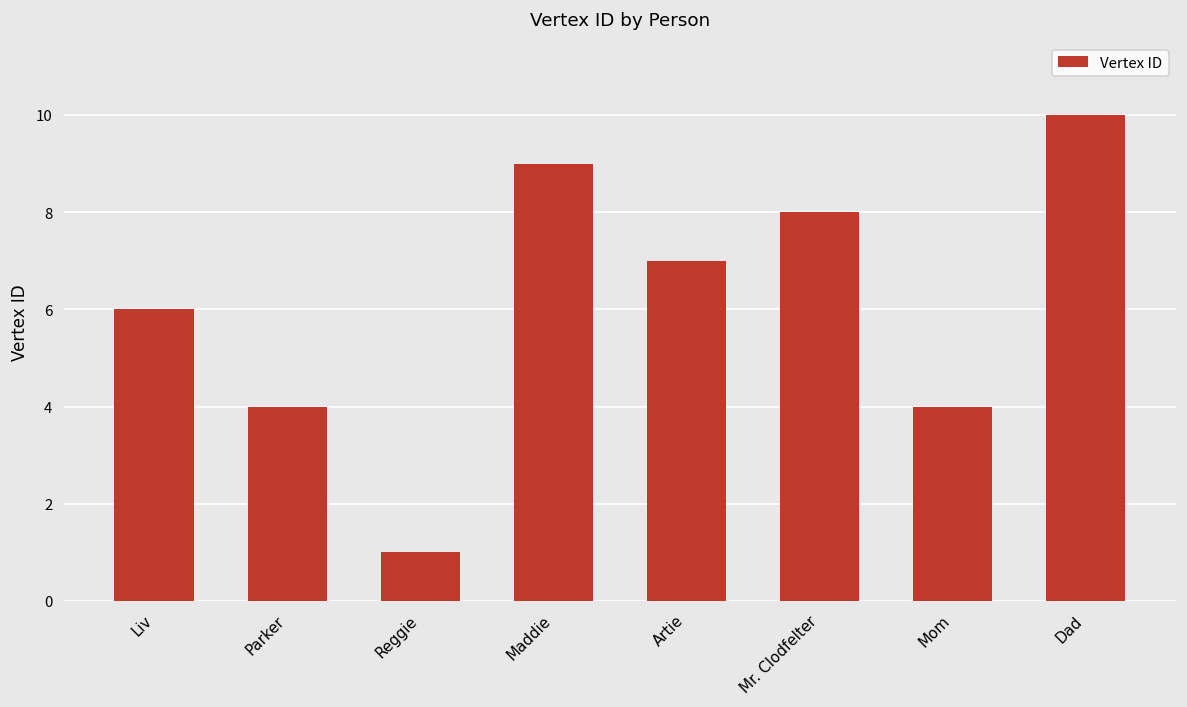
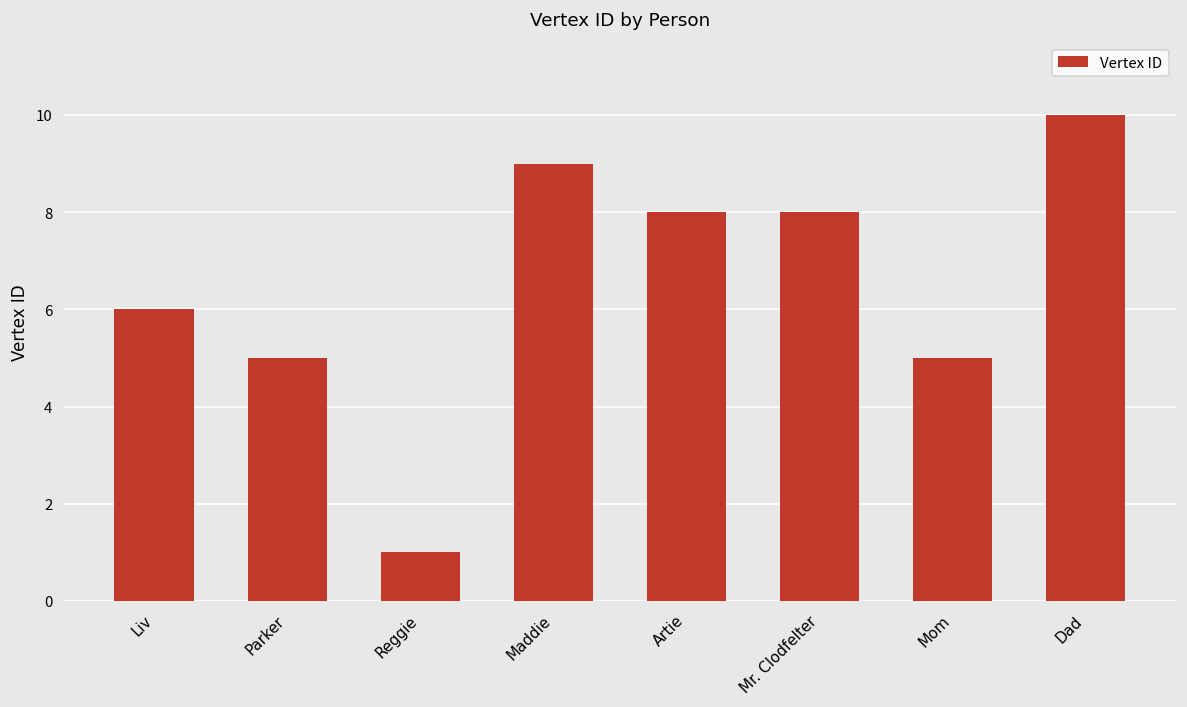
  {
    "Liv": 6,
-   "Parker": 4,
+   "Parker": 5,
    "Reggie": 1,
    "Maddie": 9,
-   "Artie": 7,
+   "Artie": 8,
    "Mr. Clodfelter": 8,
-   "Mom": 4,
+   "Mom": 5,
    "Dad": 10
  }
